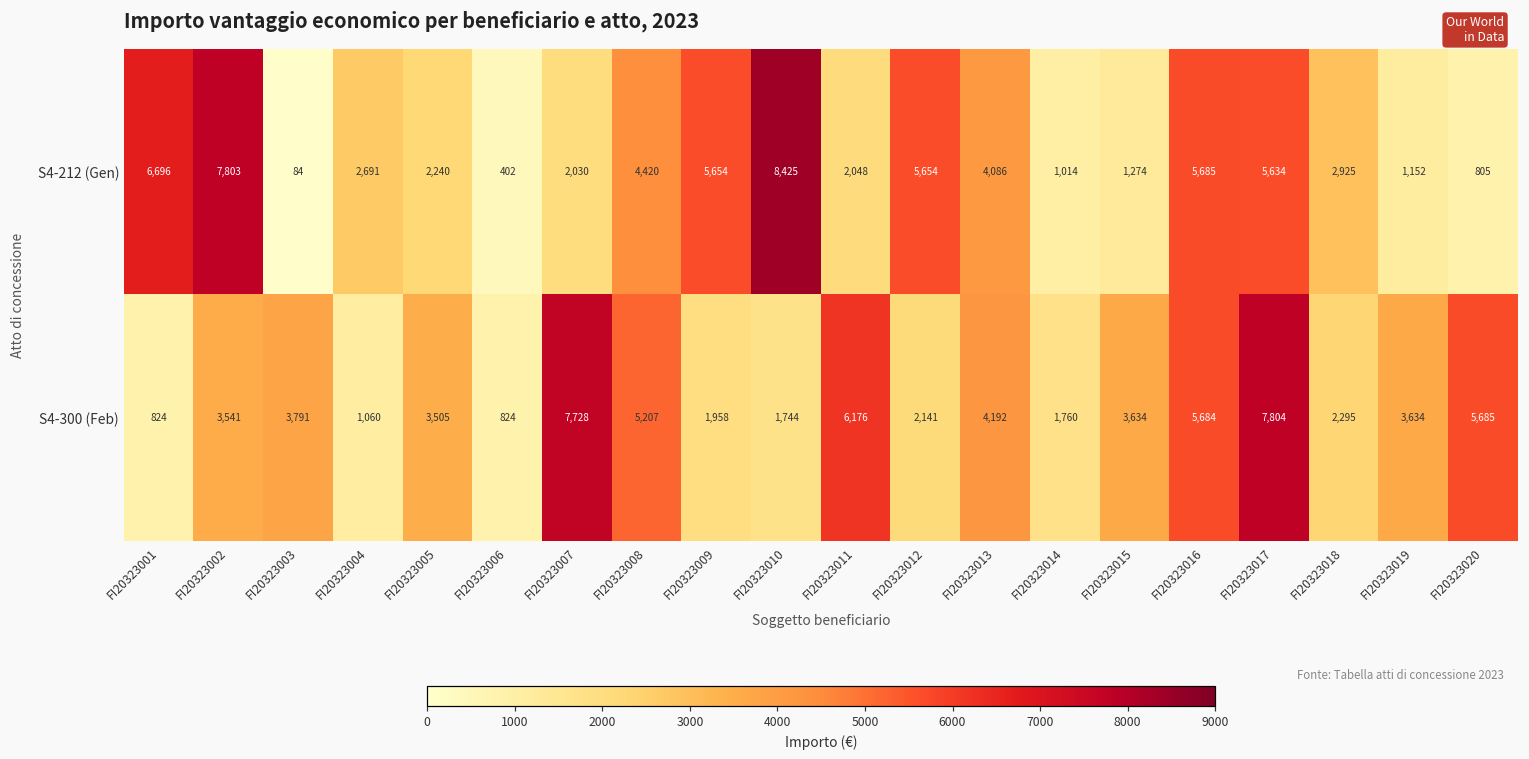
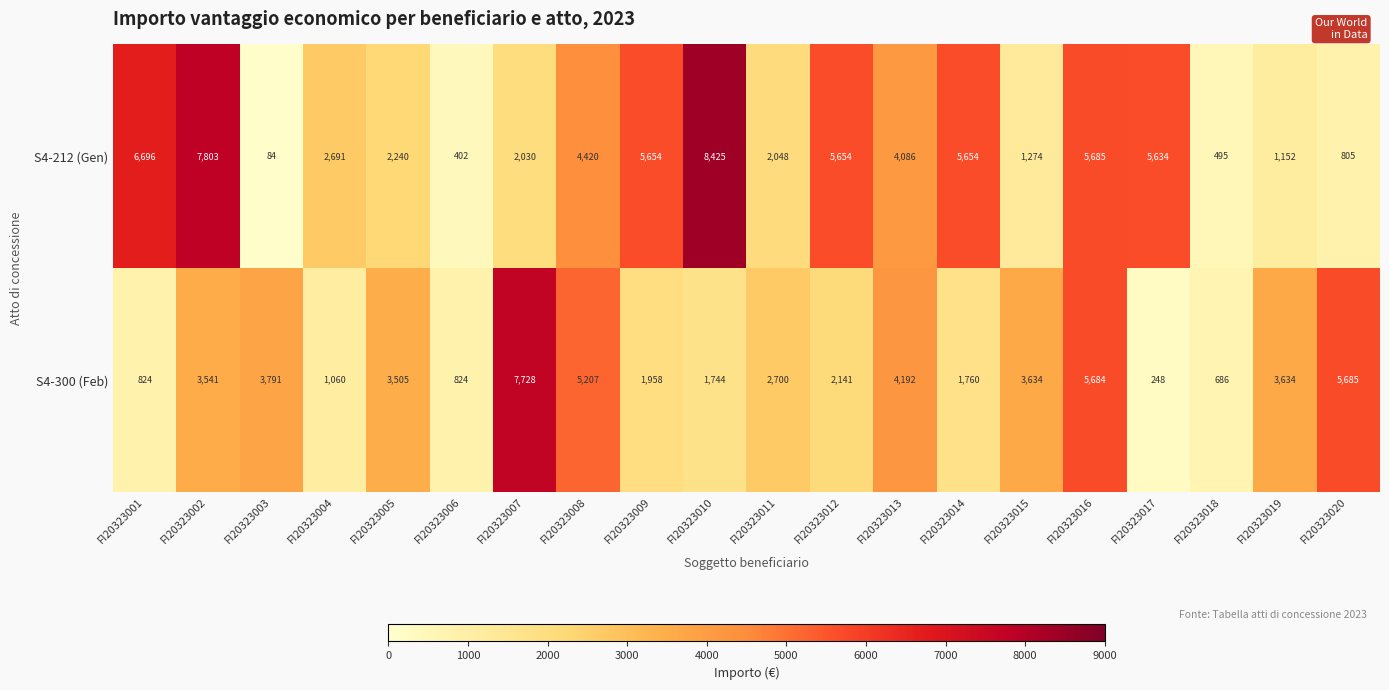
  {
    "S4-212 (Gen)": {
      "FI20323001": "6,696",
      "FI20323002": "7,803",
      "FI20323003": "84",
      "FI20323004": "2,691",
      "FI20323005": "2,240",
      "FI20323006": "402",
      "FI20323007": "2,030",
      "FI20323008": "4,420",
      "FI20323009": "5,654",
      "FI20323010": "8,425",
      "FI20323011": "2,048",
      "FI20323012": "5,654",
      "FI20323013": "4,086",
-     "FI20323014": "1,014",
+     "FI20323014": "5,654",
      "FI20323015": "1,274",
      "FI20323016": "5,685",
      "FI20323017": "5,634",
-     "FI20323018": "2,925",
+     "FI20323018": "495",
      "FI20323019": "1,152",
      "FI20323020": "805"
    },
    "S4-300 (Feb)": {
      "FI20323001": "824",
      "FI20323002": "3,541",
      "FI20323003": "3,791",
      "FI20323004": "1,060",
      "FI20323005": "3,505",
      "FI20323006": "824",
      "FI20323007": "7,728",
      "FI20323008": "5,207",
      "FI20323009": "1,958",
      "FI20323010": "1,744",
-     "FI20323011": "6,176",
+     "FI20323011": "2,700",
      "FI20323012": "2,141",
      "FI20323013": "4,192",
      "FI20323014": "1,760",
      "FI20323015": "3,634",
      "FI20323016": "5,684",
-     "FI20323017": "7,804",
-     "FI20323018": "2,295",
+     "FI20323017": "248",
+     "FI20323018": "686",
      "FI20323019": "3,634",
      "FI20323020": "5,685"
    }
  }
